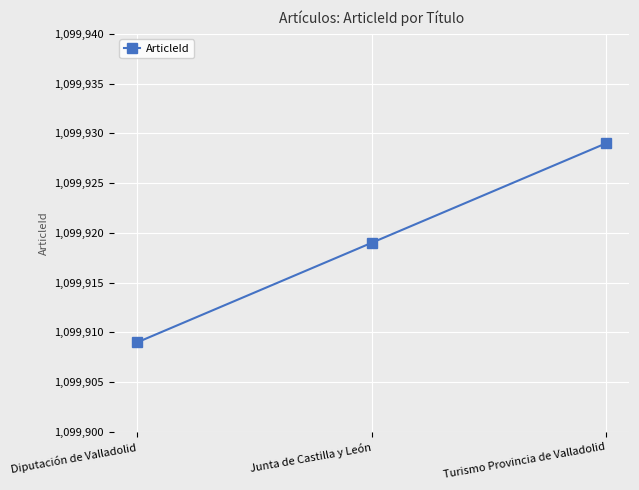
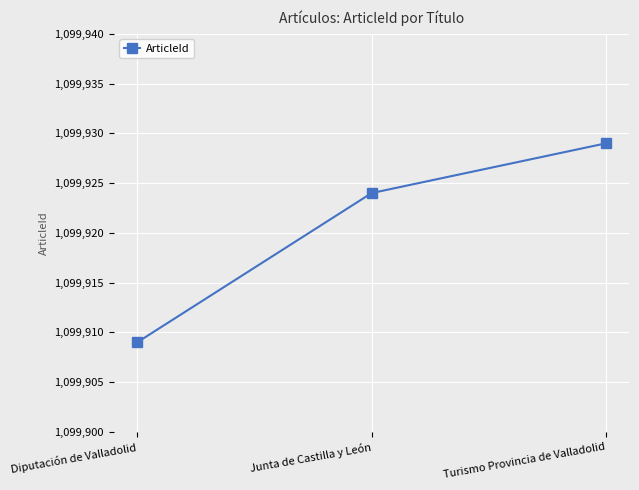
  {
    "Diputación de Valladolid": "1,099,909",
-   "Junta de Castilla y León": "1,099,919",
+   "Junta de Castilla y León": "1,099,924",
    "Turismo Provincia de Valladolid": "1,099,929"
  }
